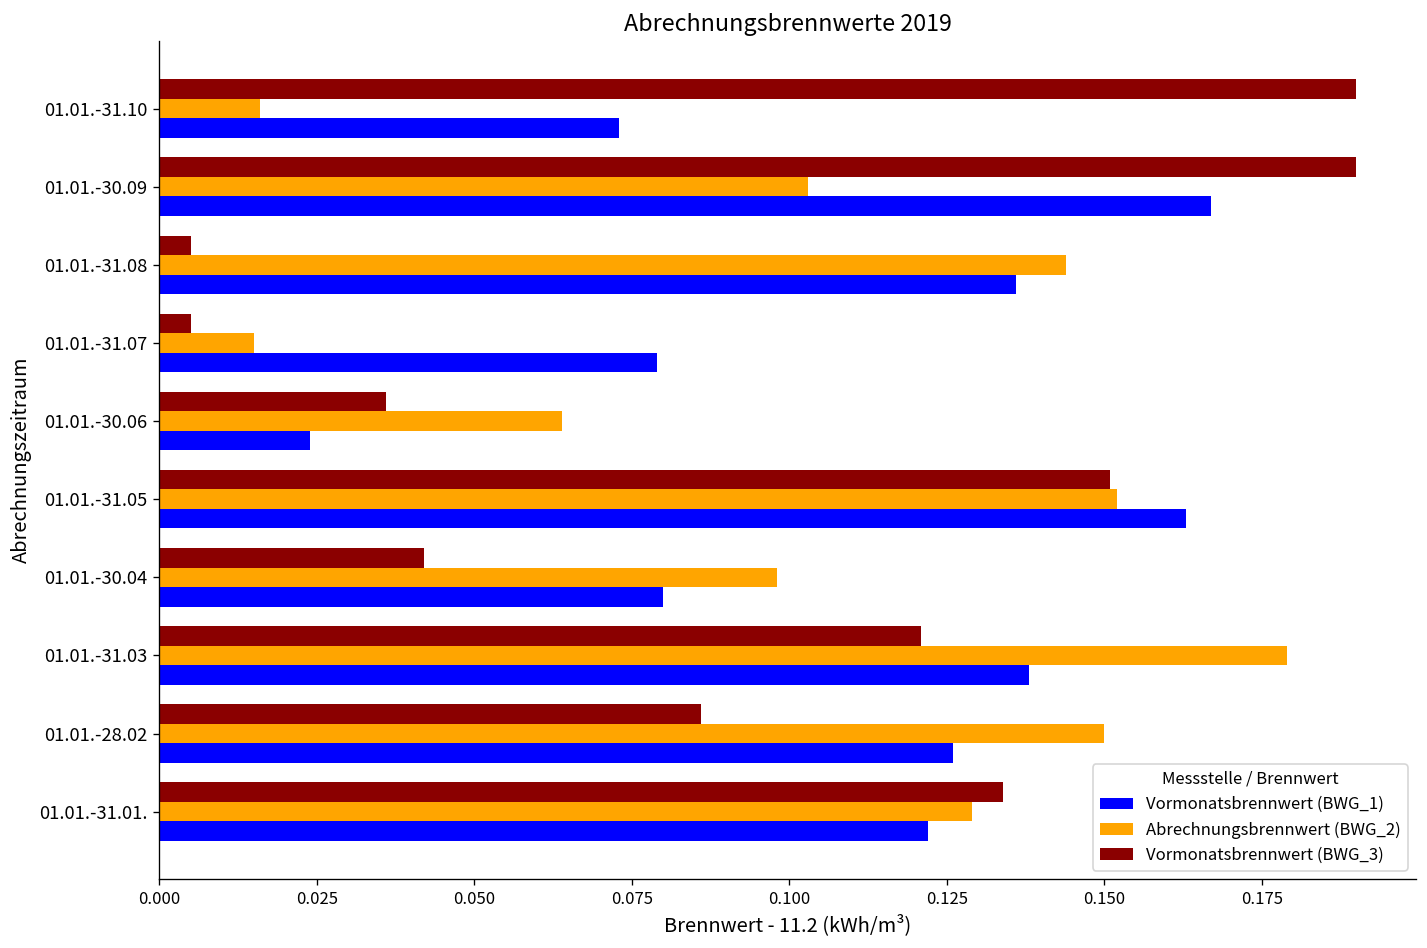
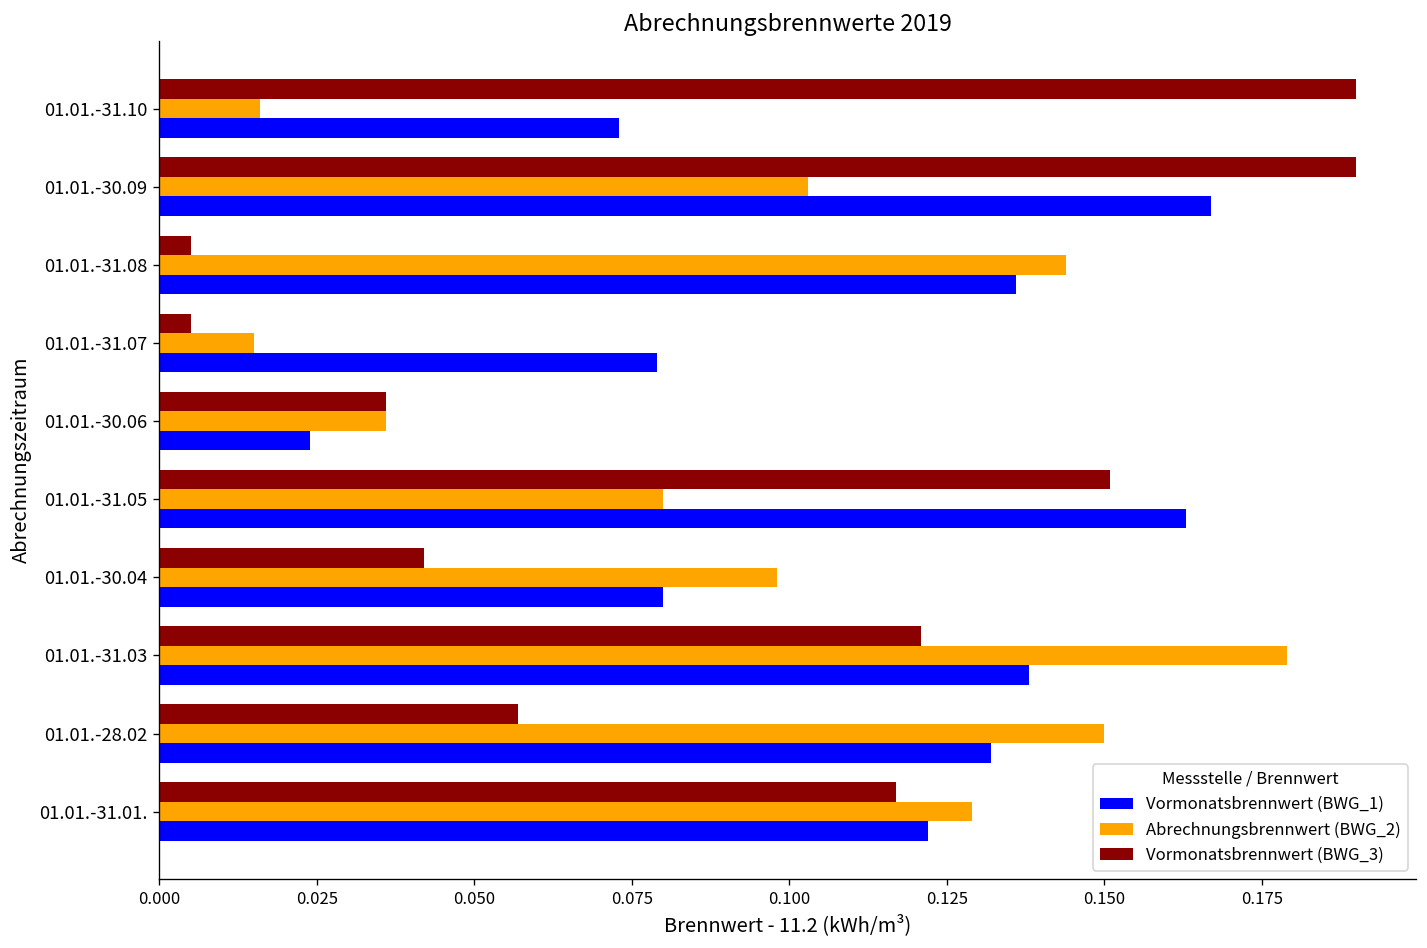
  {
    "Vormonatsbrennwert (BWG_1)": {
      "01.01.-31.10": 0.073,
      "01.01.-30.09": 0.167,
      "01.01.-31.08": 0.136,
      "01.01.-31.07": 0.079,
      "01.01.-30.06": 0.024,
      "01.01.-31.05": 0.163,
      "01.01.-30.04": 0.080,
      "01.01.-31.03": 0.138,
-     "01.01.-28.02": 0.126,
+     "01.01.-28.02": 0.132,
      "01.01.-31.01.": 0.122
    },
    "Abrechnungsbrennwert (BWG_2)": {
      "01.01.-31.10": 0.016,
      "01.01.-30.09": 0.103,
      "01.01.-31.08": 0.144,
      "01.01.-31.07": 0.015,
-     "01.01.-30.06": 0.064,
-     "01.01.-31.05": 0.152,
+     "01.01.-30.06": 0.036,
+     "01.01.-31.05": 0.080,
      "01.01.-30.04": 0.098,
      "01.01.-31.03": 0.179,
      "01.01.-28.02": 0.150,
      "01.01.-31.01.": 0.129
    },
    "Vormonatsbrennwert (BWG_3)": {
      "01.01.-31.10": 0.190,
      "01.01.-30.09": 0.190,
      "01.01.-31.08": 0.005,
      "01.01.-31.07": 0.005,
      "01.01.-30.06": 0.036,
      "01.01.-31.05": 0.151,
      "01.01.-30.04": 0.042,
      "01.01.-31.03": 0.121,
-     "01.01.-28.02": 0.086,
-     "01.01.-31.01.": 0.134
+     "01.01.-28.02": 0.057,
+     "01.01.-31.01.": 0.117
    }
  }
